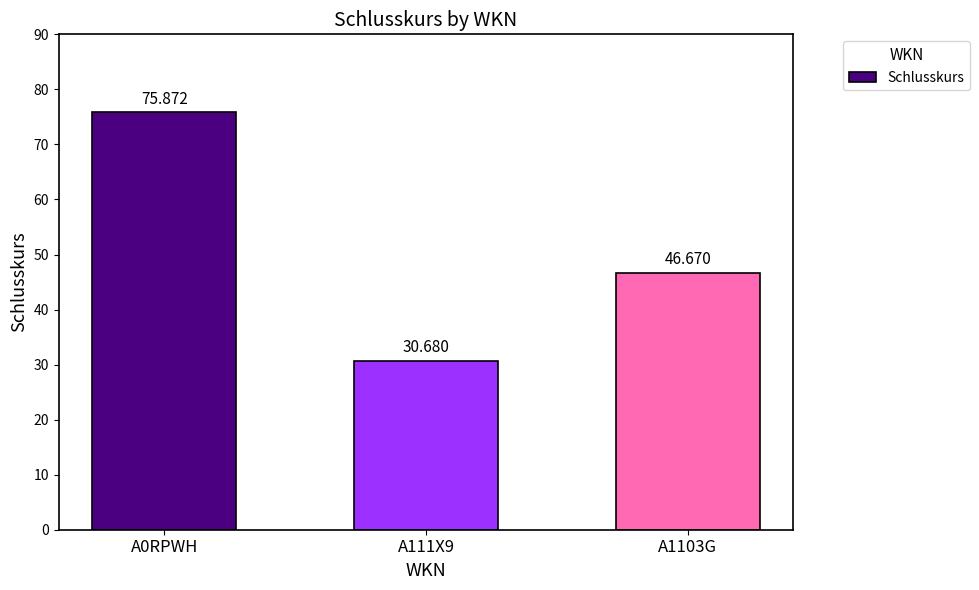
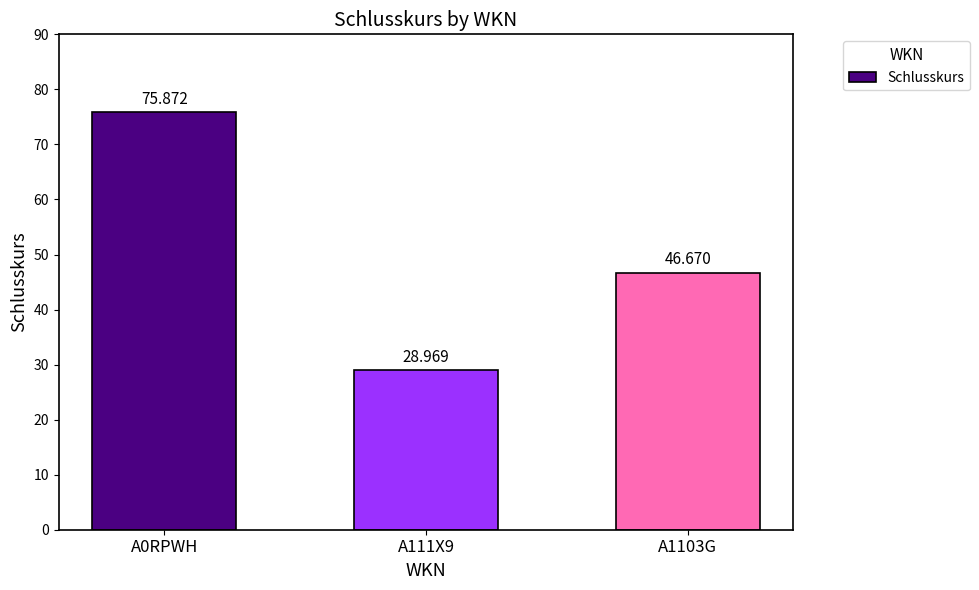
  {
    "A0RPWH": 75.872,
-   "A111X9": 30.680,
+   "A111X9": 28.969,
    "A1103G": 46.670
  }
